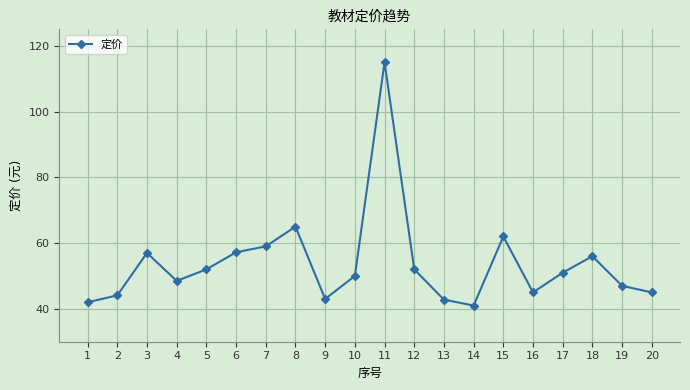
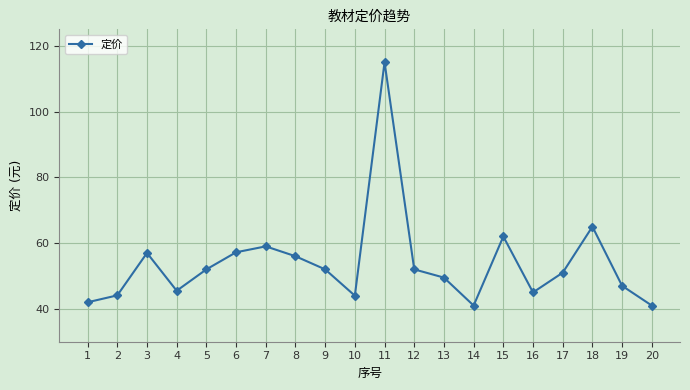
  {
    "1": 42,
    "2": 44,
    "3": 57,
-   "4": 49,
+   "4": 46,
    "5": 52,
    "6": 57,
    "7": 59,
-   "8": 65,
-   "9": 43,
-   "10": 50,
+   "8": 56,
+   "9": 52,
+   "10": 44,
    "11": 115,
    "12": 52,
-   "13": 43,
+   "13": 50,
    "14": 41,
    "15": 62,
    "16": 45,
    "17": 51,
-   "18": 56,
+   "18": 65,
    "19": 47,
-   "20": 45
+   "20": 41
  }
